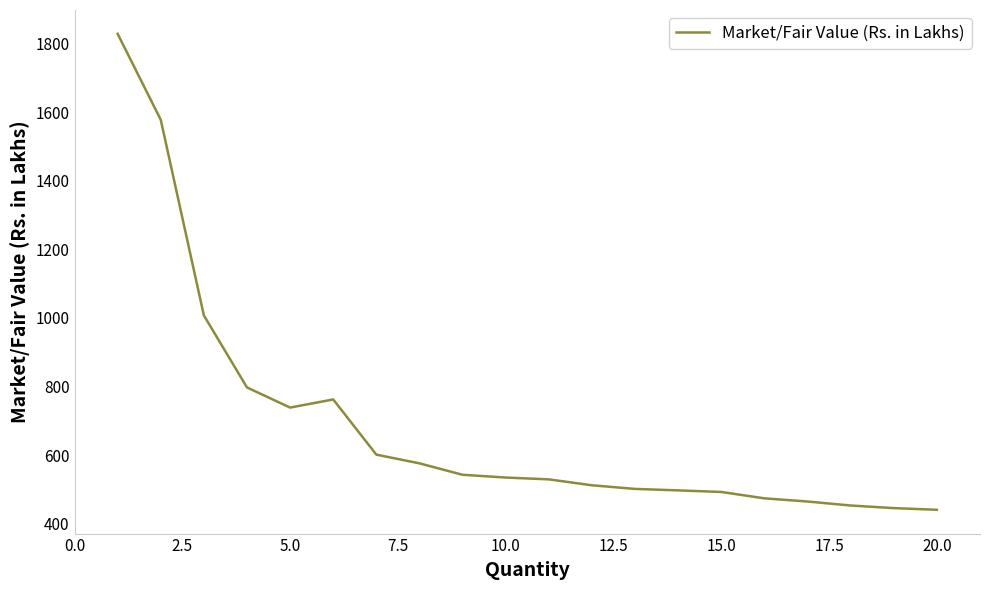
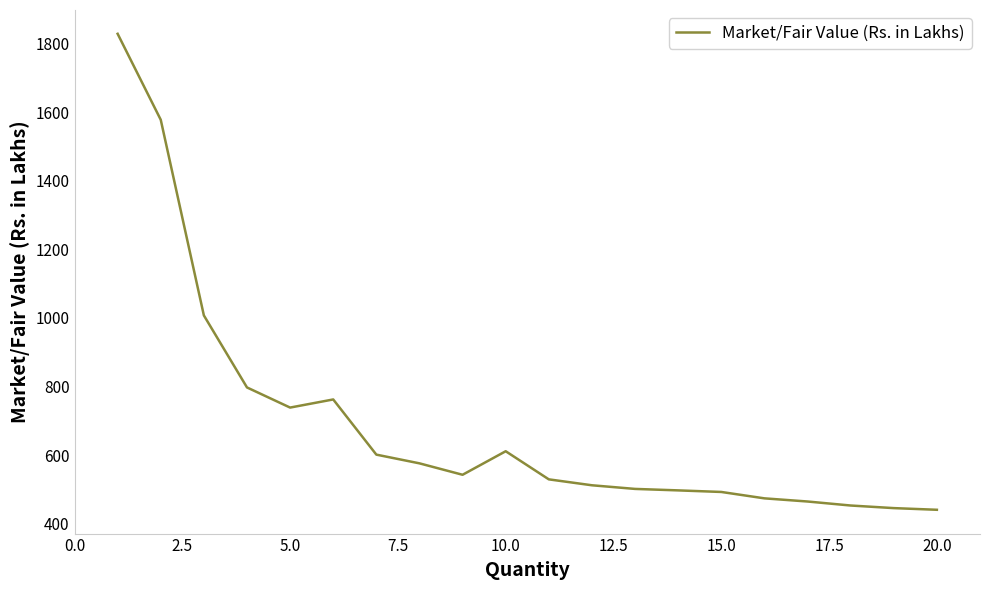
  {
    "5.0": 740,
-   "10.0": 530,
+   "10.0": 610,
    "15.0": 490,
    "20.0": 440
  }
